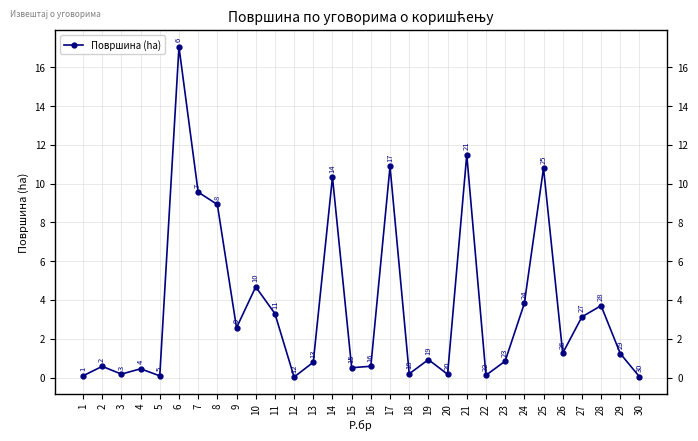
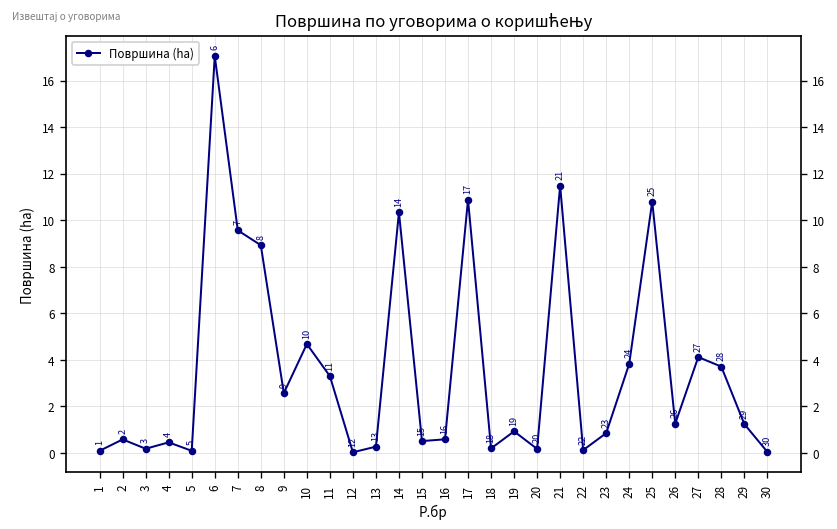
  {
-   "13": 0.8,
-   "27": 3.1
+   "13": 0.3,
+   "27": 4.1
  }
